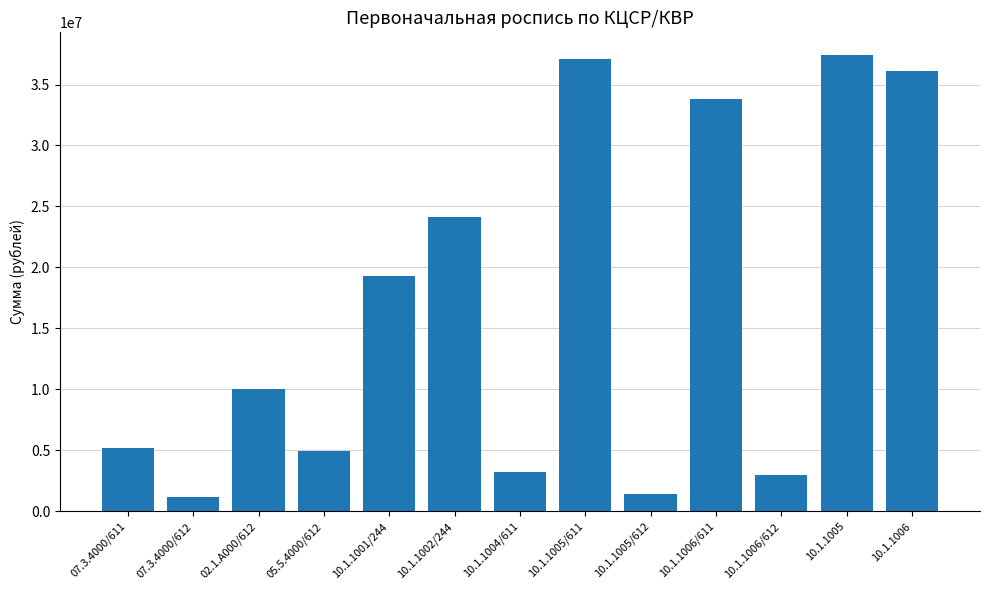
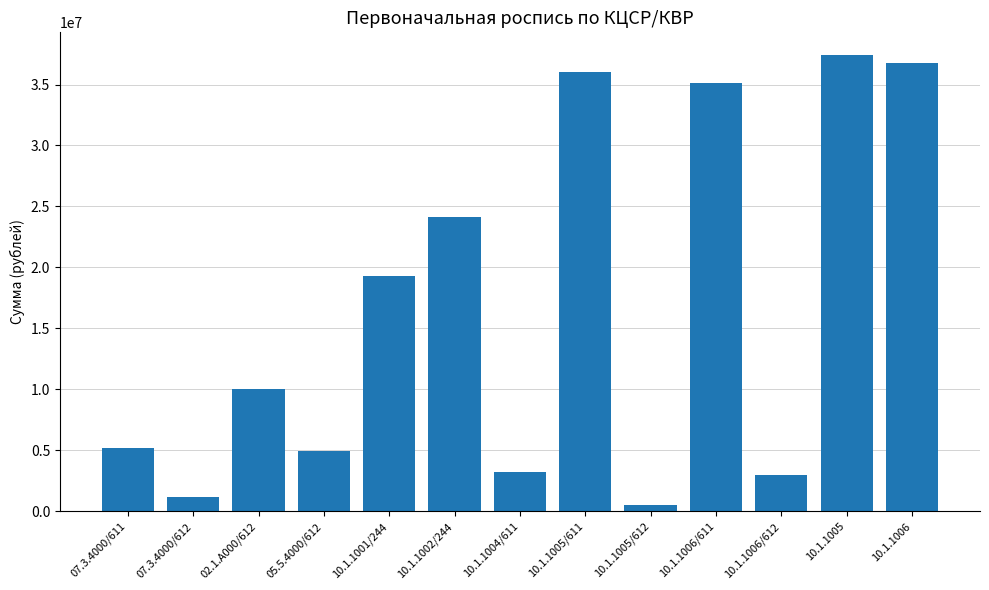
  {
    "07.3.4000/611": 5200000,
    "07.3.4000/612": 1100000,
    "02.1.А000/612": 10000000,
    "05.5.4000/612": 4900000,
    "10.1.1001/244": 19300000,
    "10.1.1002/244": 24100000,
    "10.1.1004/611": 3300000,
-   "10.1.1005/611": 37100000,
-   "10.1.1005/612": 1400000,
-   "10.1.1006/611": 33800000,
+   "10.1.1005/611": 36000000,
+   "10.1.1005/612": 500000,
+   "10.1.1006/611": 35100000,
    "10.1.1006/612": 3000000,
    "10.1.1005": 37400000,
-   "10.1.1006": 36100000
+   "10.1.1006": 36800000
  }
